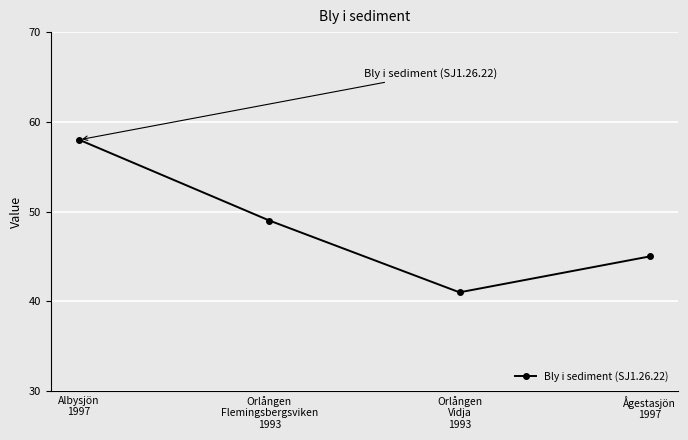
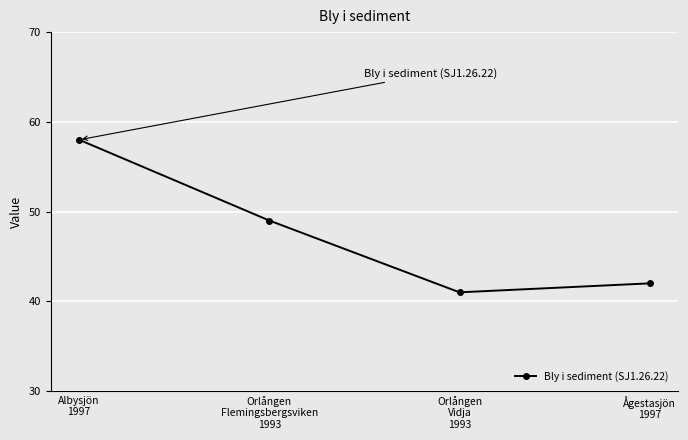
  {
    "Orlången Flemingsbergsviken 1993": 49,
    "Orlången Vidja 1993": 41,
-   "Ågestasjön 1997": 45
+   "Ågestasjön 1997": 42
  }
